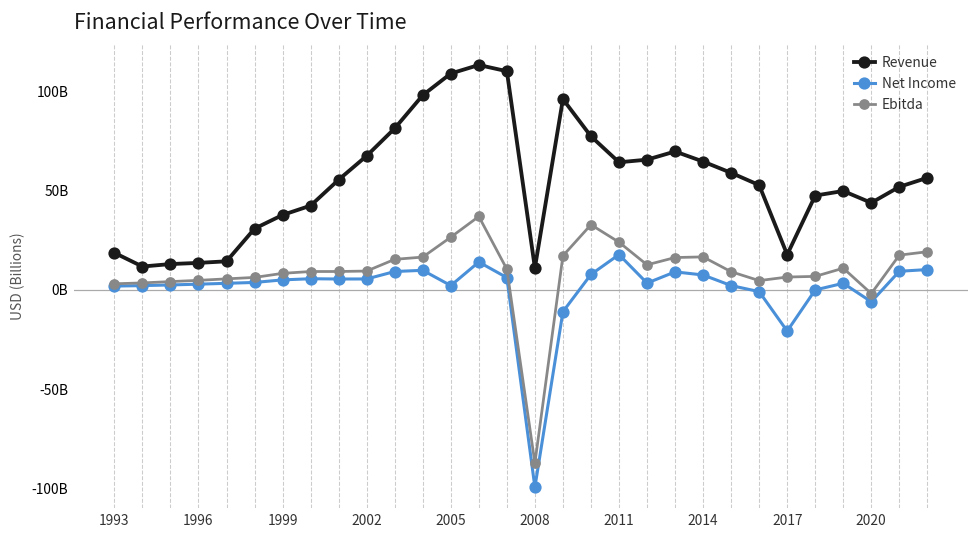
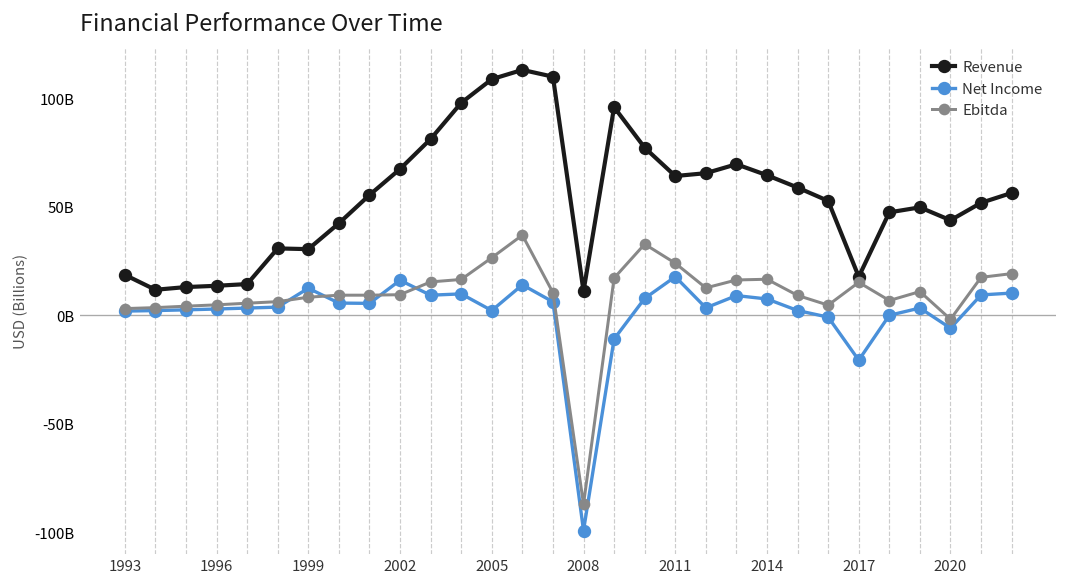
  {
    "Revenue": {
      "1993": 19000000000,
      "1996": 14000000000,
-     "1999": 38000000000,
+     "1999": 31000000000,
      "2002": 67000000000,
      "2005": 109000000000,
      "2008": 11000000000,
      "2011": 64000000000,
      "2014": 65000000000,
      "2017": 18000000000,
      "2020": 44000000000
    },
    "Net Income": {
      "1996": 3000000000,
-     "1999": 5000000000,
-     "2002": 6000000000,
+     "1999": 12000000000,
+     "2002": 16000000000,
      "2005": 2000000000,
      "2008": -99000000000,
      "2011": 18000000000,
      "2014": 8000000000,
      "2017": -21000000000,
      "2020": -6000000000
    },
    "Ebitda": {
      "1996": 5000000000,
      "1999": 8000000000,
      "2002": 10000000000,
      "2005": 27000000000,
      "2008": -87000000000,
      "2011": 24000000000,
      "2014": 17000000000,
-     "2017": 6000000000,
+     "2017": 15000000000,
      "2020": -2000000000
    }
  }
